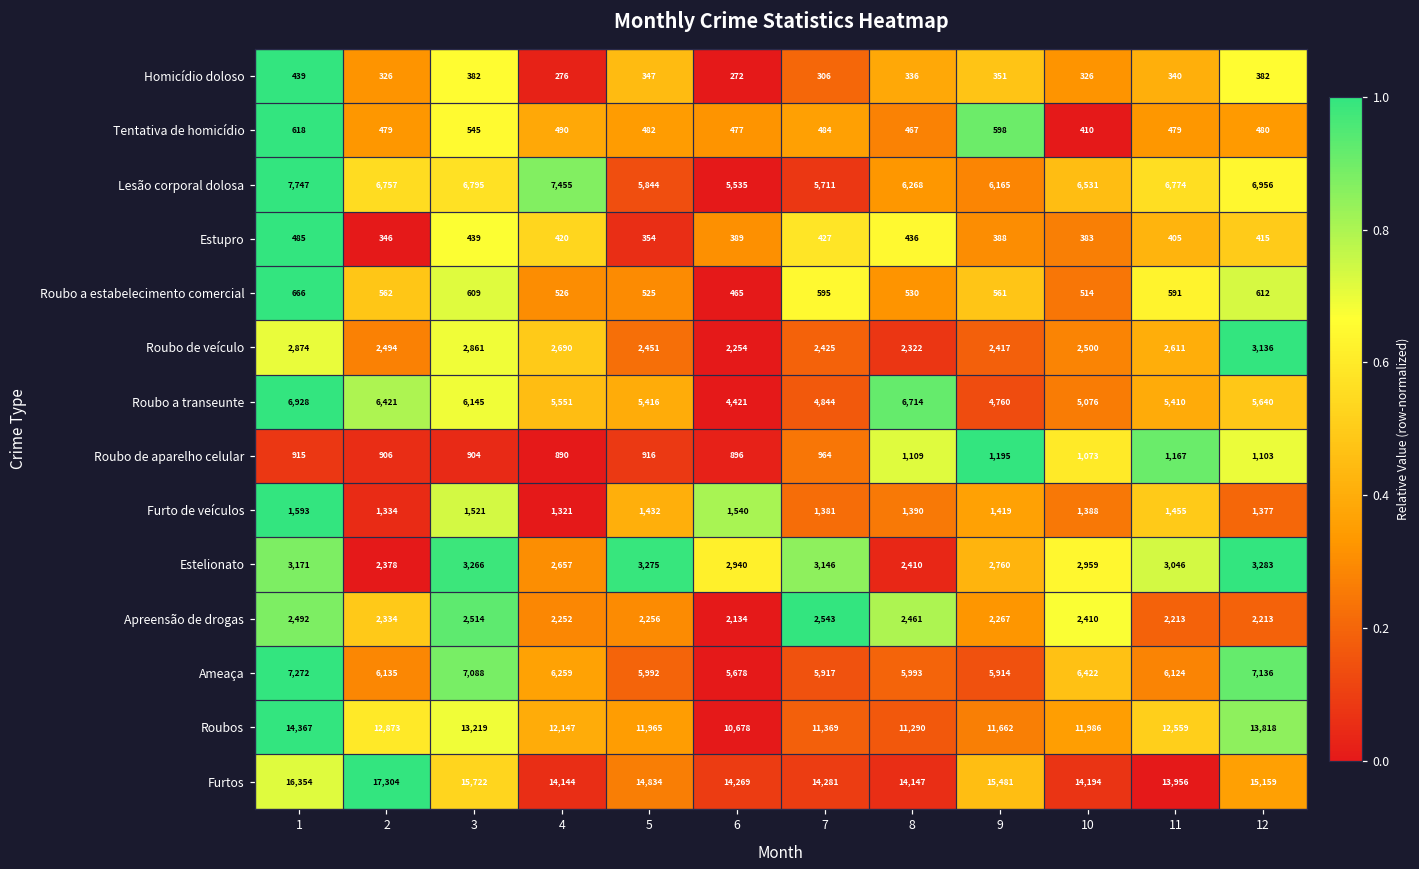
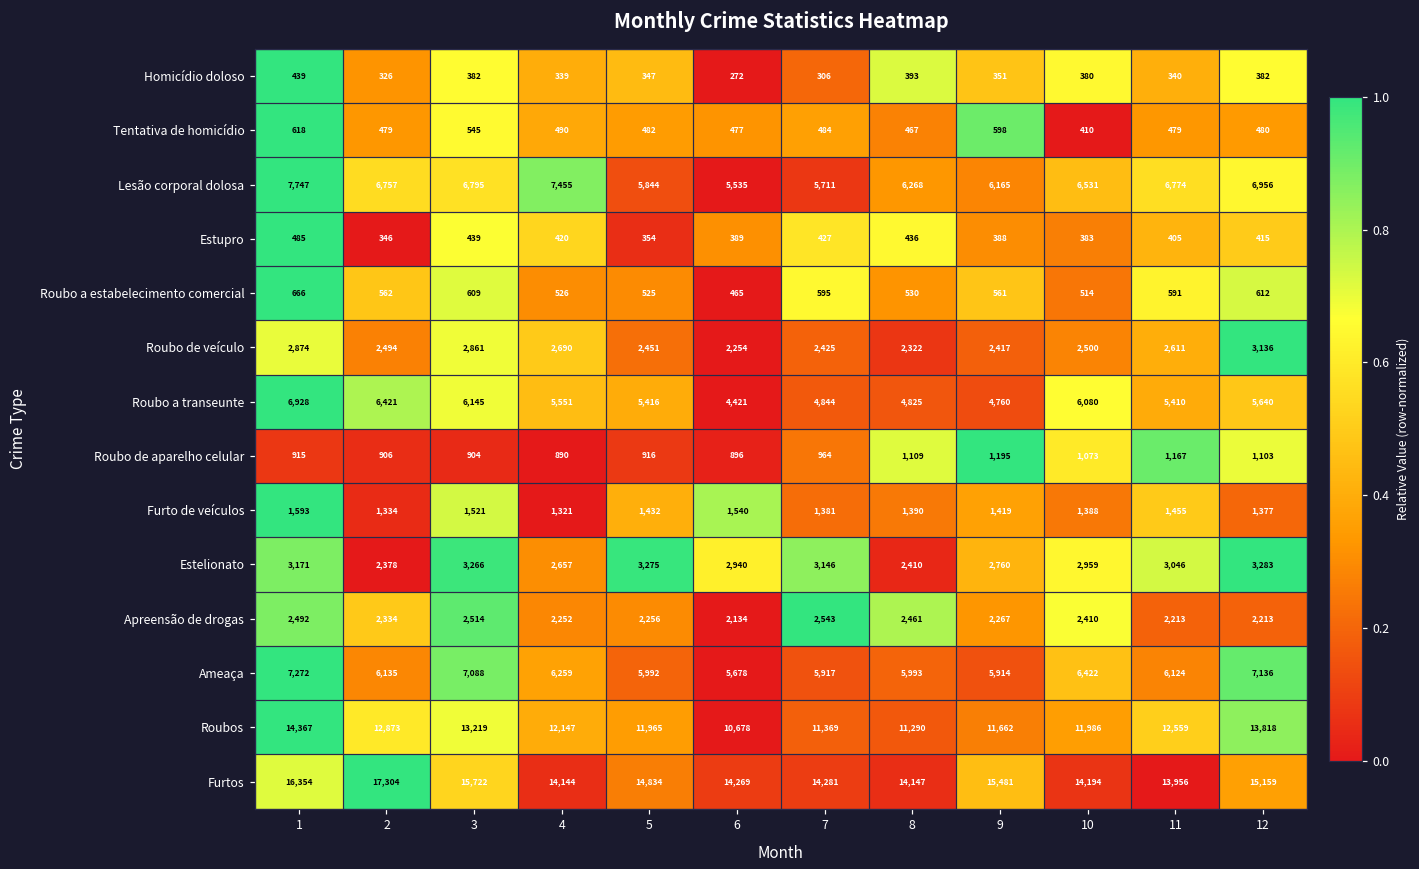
  {
    "Homicídio doloso": {
      "1": "439",
      "2": "326",
      "3": "382",
-     "4": "276",
+     "4": "339",
      "5": "347",
      "6": "272",
      "7": "306",
-     "8": "336",
+     "8": "393",
      "9": "351",
-     "10": "326",
+     "10": "380",
      "11": "340",
      "12": "382"
    },
    "Tentativa de homicídio": {
      "1": "618",
      "2": "479",
      "3": "545",
      "4": "490",
      "5": "482",
      "6": "477",
      "7": "484",
      "8": "467",
      "9": "598",
      "10": "410",
      "11": "479",
      "12": "480"
    },
    "Lesão corporal dolosa": {
      "1": "7,747",
      "2": "6,757",
      "3": "6,795",
      "4": "7,455",
      "5": "5,844",
      "6": "5,535",
      "7": "5,711",
      "8": "6,268",
      "9": "6,165",
      "10": "6,531",
      "11": "6,774",
      "12": "6,956"
    },
    "Estupro": {
      "1": "485",
      "2": "346",
      "3": "439",
      "4": "420",
      "5": "354",
      "6": "389",
      "7": "427",
      "8": "436",
      "9": "388",
      "10": "383",
      "11": "405",
      "12": "415"
    },
    "Roubo a estabelecimento comercial": {
      "1": "666",
      "2": "562",
      "3": "609",
      "4": "526",
      "5": "525",
      "6": "465",
      "7": "595",
      "8": "530",
      "9": "561",
      "10": "514",
      "11": "591",
      "12": "612"
    },
    "Roubo de veículo": {
      "1": "2,874",
      "2": "2,494",
      "3": "2,861",
      "4": "2,690",
      "5": "2,451",
      "6": "2,254",
      "7": "2,425",
      "8": "2,322",
      "9": "2,417",
      "10": "2,500",
      "11": "2,611",
      "12": "3,136"
    },
    "Roubo a transeunte": {
      "1": "6,928",
      "2": "6,421",
      "3": "6,145",
      "4": "5,551",
      "5": "5,416",
      "6": "4,421",
      "7": "4,844",
-     "8": "6,714",
+     "8": "4,825",
      "9": "4,760",
-     "10": "5,076",
+     "10": "6,080",
      "11": "5,410",
      "12": "5,640"
    },
    "Roubo de aparelho celular": {
      "1": "915",
      "2": "906",
      "3": "904",
      "4": "890",
      "5": "916",
      "6": "896",
      "7": "964",
      "8": "1,109",
      "9": "1,195",
      "10": "1,073",
      "11": "1,167",
      "12": "1,103"
    },
    "Furto de veículos": {
      "1": "1,593",
      "2": "1,334",
      "3": "1,521",
      "4": "1,321",
      "5": "1,432",
      "6": "1,540",
      "7": "1,381",
      "8": "1,390",
      "9": "1,419",
      "10": "1,388",
      "11": "1,455",
      "12": "1,377"
    },
    "Estelionato": {
      "1": "3,171",
      "2": "2,378",
      "3": "3,266",
      "4": "2,657",
      "5": "3,275",
      "6": "2,940",
      "7": "3,146",
      "8": "2,410",
      "9": "2,760",
      "10": "2,959",
      "11": "3,046",
      "12": "3,283"
    },
    "Apreensão de drogas": {
      "1": "2,492",
      "2": "2,334",
      "3": "2,514",
      "4": "2,252",
      "5": "2,256",
      "6": "2,134",
      "7": "2,543",
      "8": "2,461",
      "9": "2,267",
      "10": "2,410",
      "11": "2,213",
      "12": "2,213"
    },
    "Ameaça": {
      "1": "7,272",
      "2": "6,135",
      "3": "7,088",
      "4": "6,259",
      "5": "5,992",
      "6": "5,678",
      "7": "5,917",
      "8": "5,993",
      "9": "5,914",
      "10": "6,422",
      "11": "6,124",
      "12": "7,136"
    },
    "Roubos": {
      "1": "14,367",
      "2": "12,873",
      "3": "13,219",
      "4": "12,147",
      "5": "11,965",
      "6": "10,678",
      "7": "11,369",
      "8": "11,290",
      "9": "11,662",
      "10": "11,986",
      "11": "12,559",
      "12": "13,818"
    },
    "Furtos": {
      "1": "16,354",
      "2": "17,304",
      "3": "15,722",
      "4": "14,144",
      "5": "14,834",
      "6": "14,269",
      "7": "14,281",
      "8": "14,147",
      "9": "15,481",
      "10": "14,194",
      "11": "13,956",
      "12": "15,159"
    }
  }
